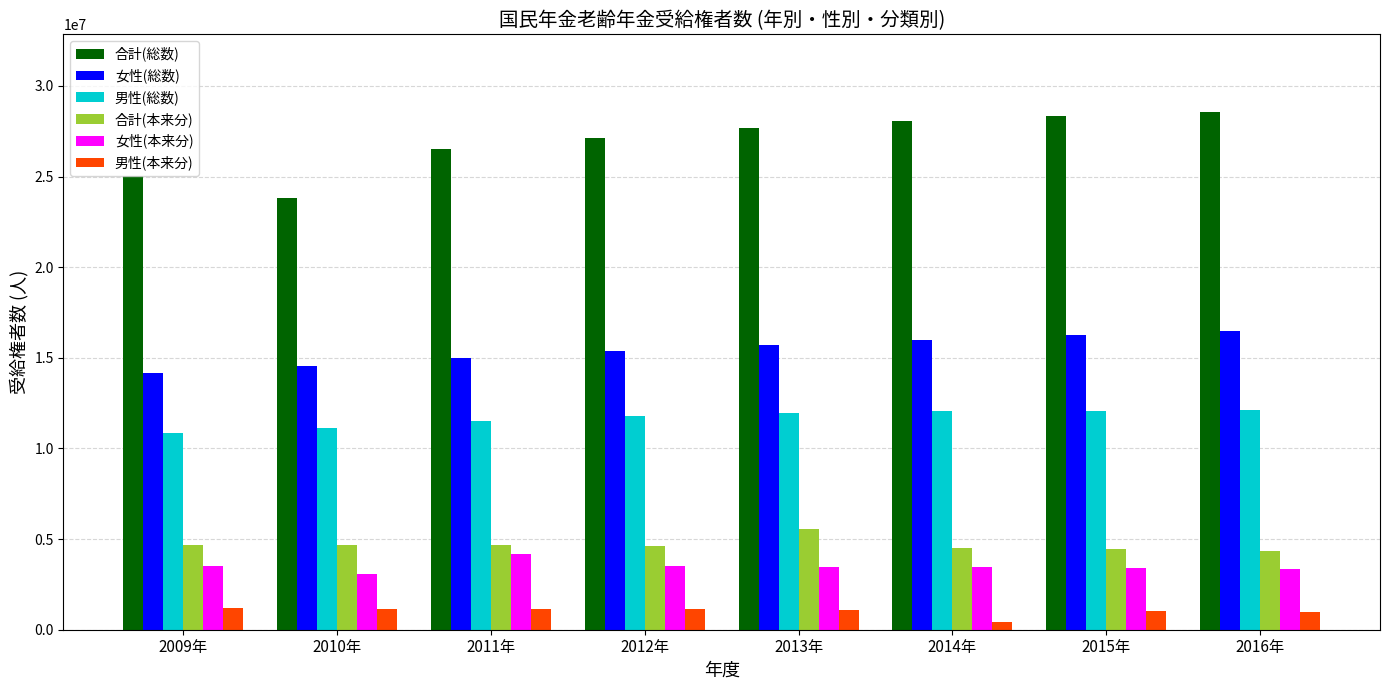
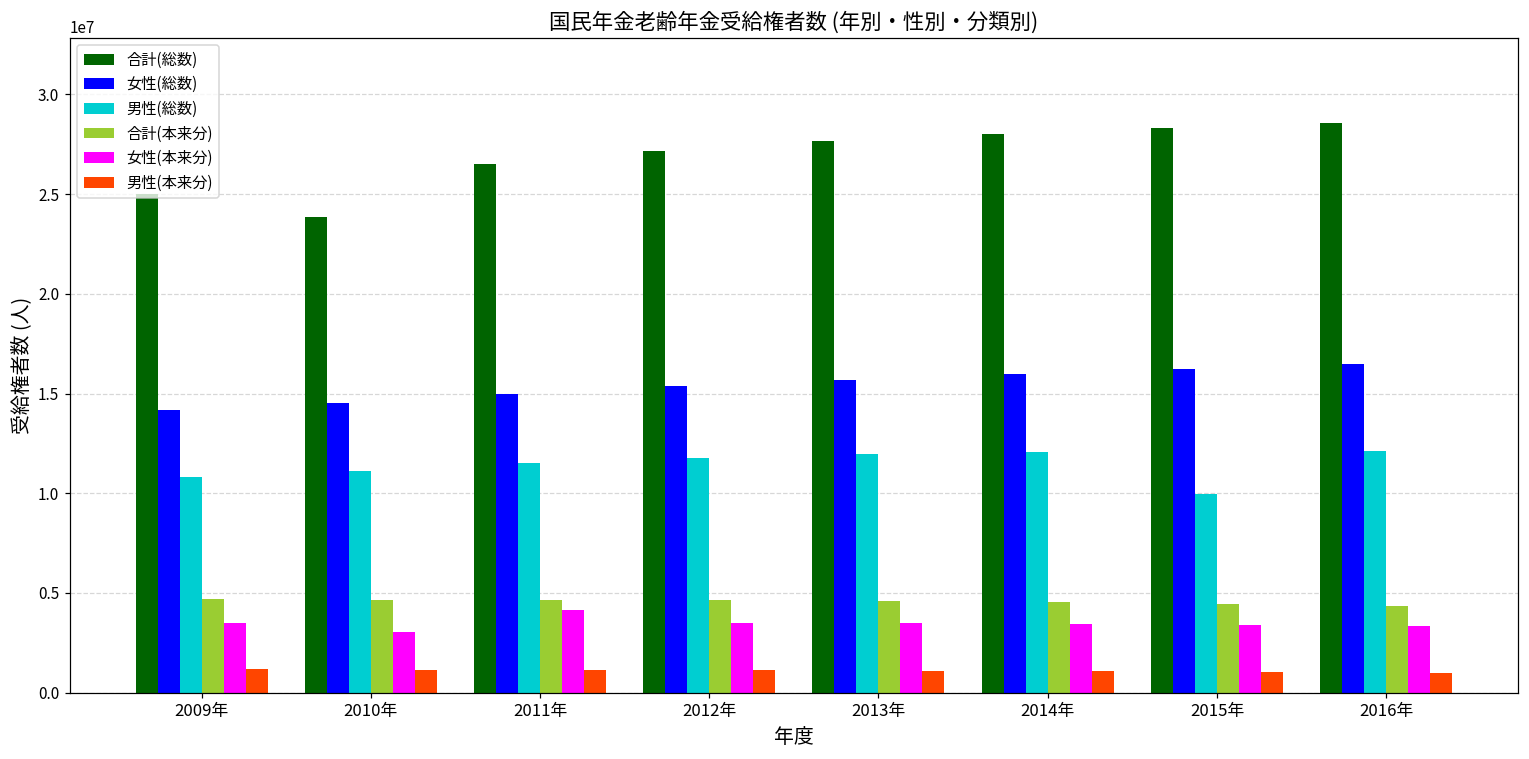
  {
    "合計(総数)": {
      "2009年": 25000000,
      "2010年": 23800000,
      "2011年": 26500000,
      "2012年": 27200000,
      "2013年": 27700000,
      "2014年": 28000000,
      "2015年": 28300000,
      "2016年": 28600000
    },
    "女性(総数)": {
      "2009年": 14200000,
      "2010年": 14500000,
      "2011年": 15000000,
      "2012年": 15400000,
      "2013年": 15700000,
      "2014年": 16000000,
      "2015年": 16200000,
      "2016年": 16500000
    },
    "男性(総数)": {
      "2009年": 10800000,
      "2010年": 11100000,
      "2011年": 11500000,
      "2012年": 11800000,
      "2013年": 12000000,
      "2014年": 12000000,
-     "2015年": 12100000,
+     "2015年": 10000000,
      "2016年": 12100000
    },
    "合計(本来分)": {
      "2009年": 4700000,
      "2010年": 4700000,
      "2011年": 4700000,
      "2012年": 4600000,
-     "2013年": 5600000,
+     "2013年": 4600000,
      "2014年": 4500000,
      "2015年": 4400000,
      "2016年": 4300000
    },
    "女性(本来分)": {
      "2009年": 3500000,
      "2010年": 3000000,
      "2011年": 4200000,
      "2012年": 3500000,
      "2013年": 3500000,
      "2014年": 3500000,
      "2015年": 3400000,
      "2016年": 3300000
    },
    "男性(本来分)": {
      "2009年": 1200000,
      "2010年": 1200000,
      "2011年": 1100000,
      "2012年": 1100000,
      "2013年": 1100000,
-     "2014年": 400000,
+     "2014年": 1100000,
      "2015年": 1000000,
      "2016年": 1000000
    }
  }
